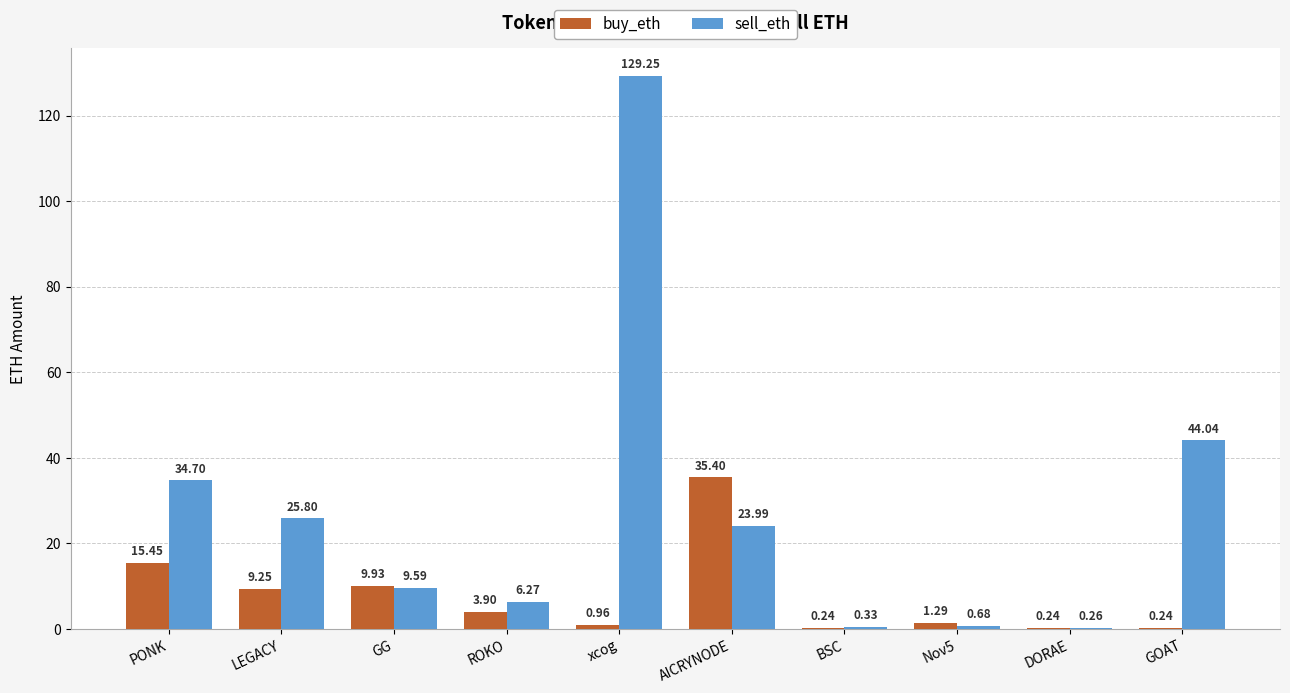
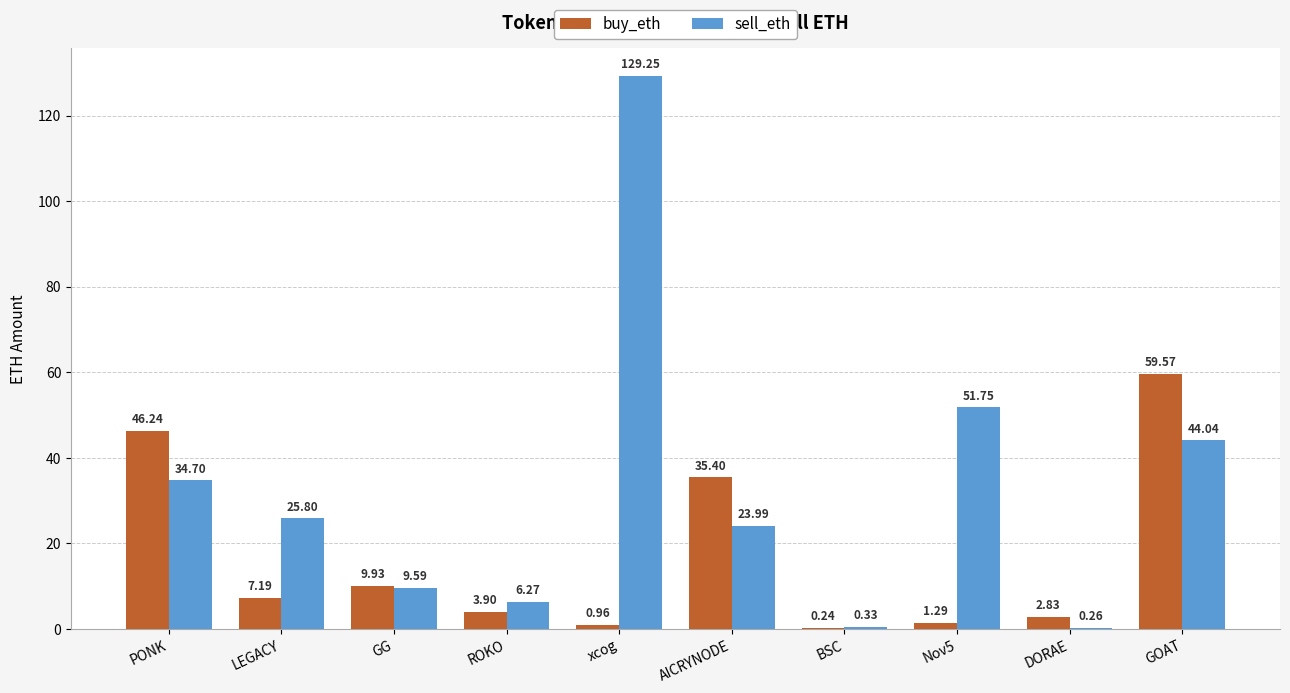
  {
    "buy_eth": {
-     "PONK": 15.45,
-     "LEGACY": 9.25,
+     "PONK": 46.24,
+     "LEGACY": 7.19,
      "GG": 9.93,
      "ROKO": 3.90,
      "xcog": 0.96,
      "AICRYNODE": 35.40,
      "BSC": 0.24,
      "Nov5": 1.29,
-     "DORAE": 0.24,
-     "GOAT": 0.24
+     "DORAE": 2.83,
+     "GOAT": 59.57
    },
    "sell_eth": {
      "PONK": 34.70,
      "LEGACY": 25.80,
      "GG": 9.59,
      "ROKO": 6.27,
      "xcog": 129.25,
      "AICRYNODE": 23.99,
      "BSC": 0.33,
-     "Nov5": 0.68,
+     "Nov5": 51.75,
      "DORAE": 0.26,
      "GOAT": 44.04
    }
  }
